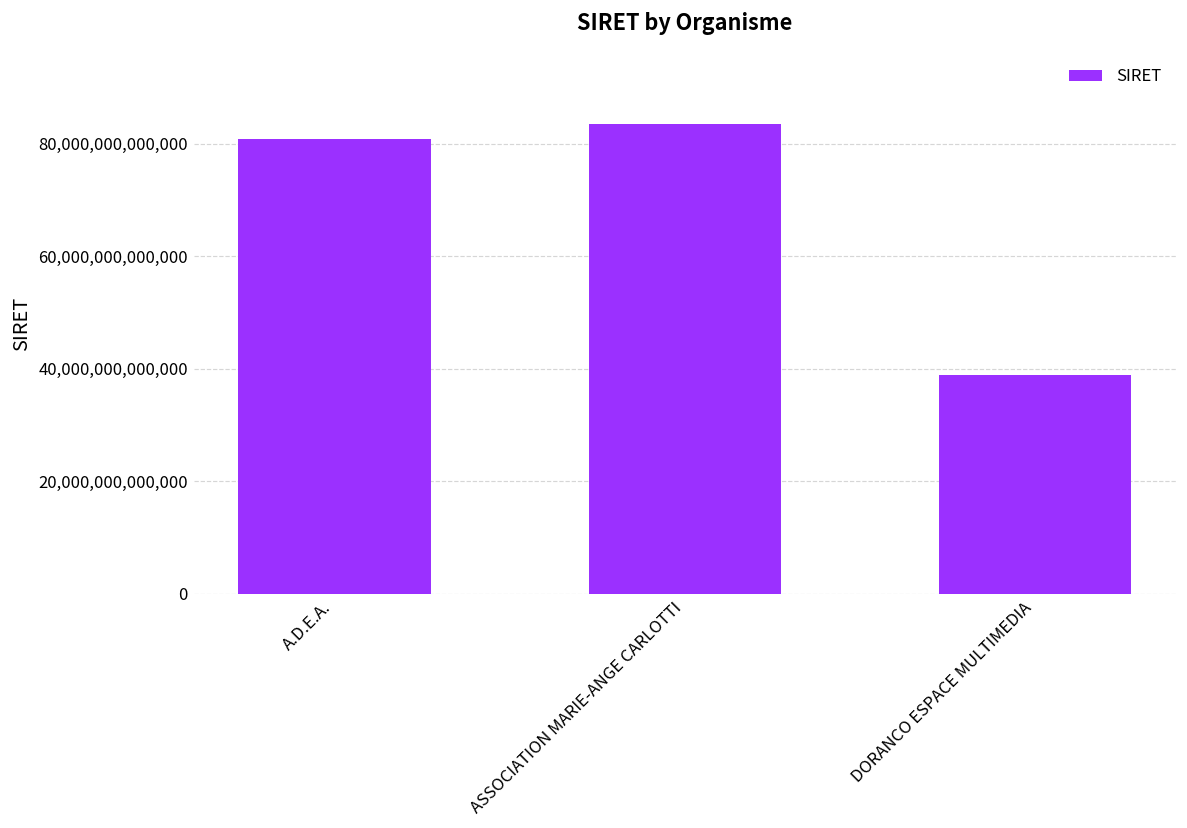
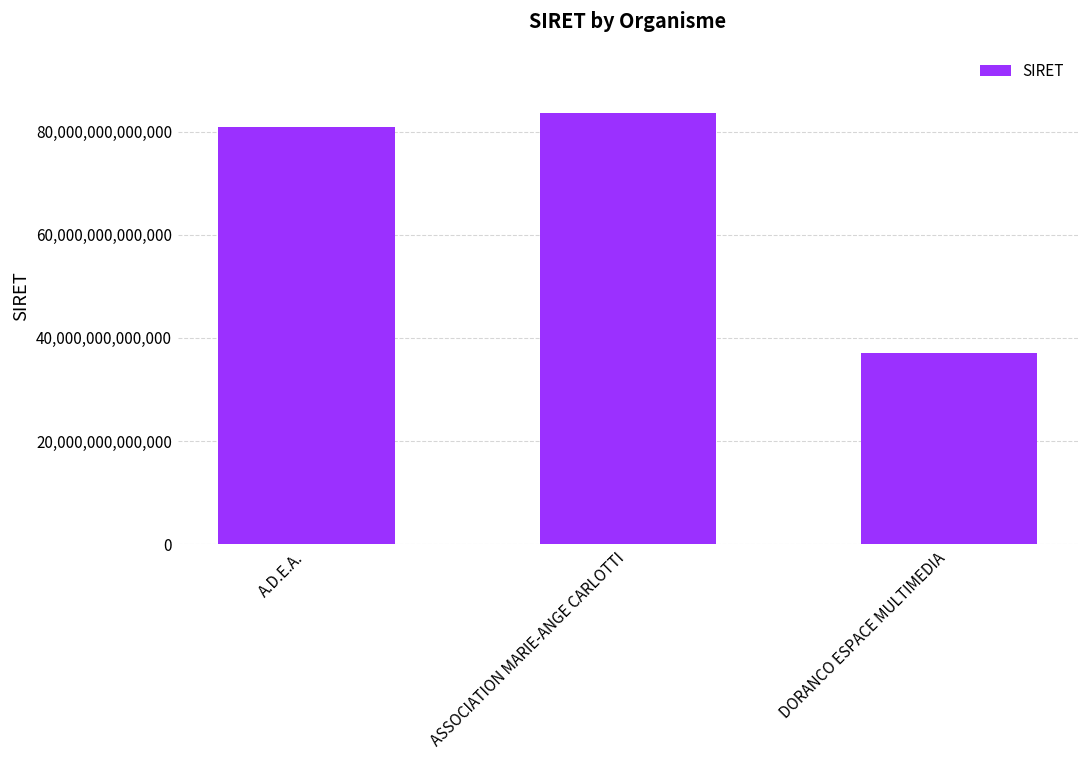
  {
    "A.D.E.A.": "81,000,000,000,000",
    "ASSOCIATION MARIE-ANGE CARLOTTI": "84,000,000,000,000",
-   "DORANCO ESPACE MULTIMEDIA": "39,000,000,000,000"
+   "DORANCO ESPACE MULTIMEDIA": "37,000,000,000,000"
  }
